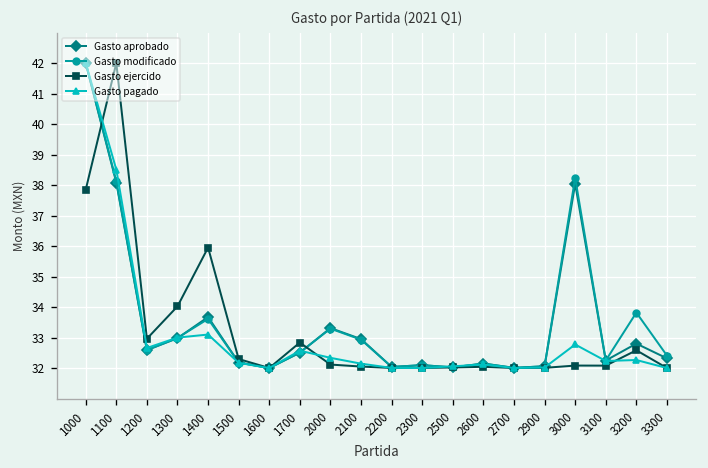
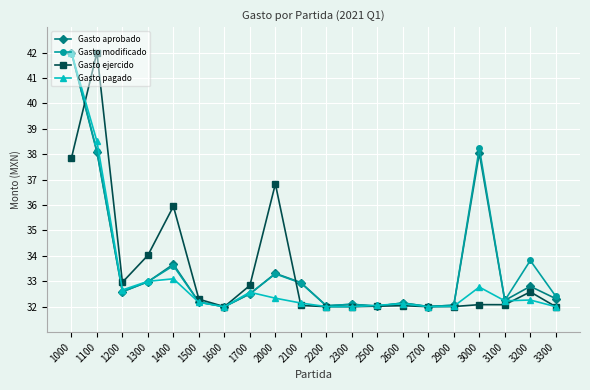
  {
    "Gasto ejercido": {
      "1000": 37.8,
      "1200": 33.0,
      "1300": 34.0,
      "1400": 36.0,
      "1500": 32.3,
      "1700": 32.8,
-     "2000": 32.1,
+     "2000": 36.8,
      "3000": 32.1,
      "3100": 32.1,
      "3200": 32.6
    }
  }
